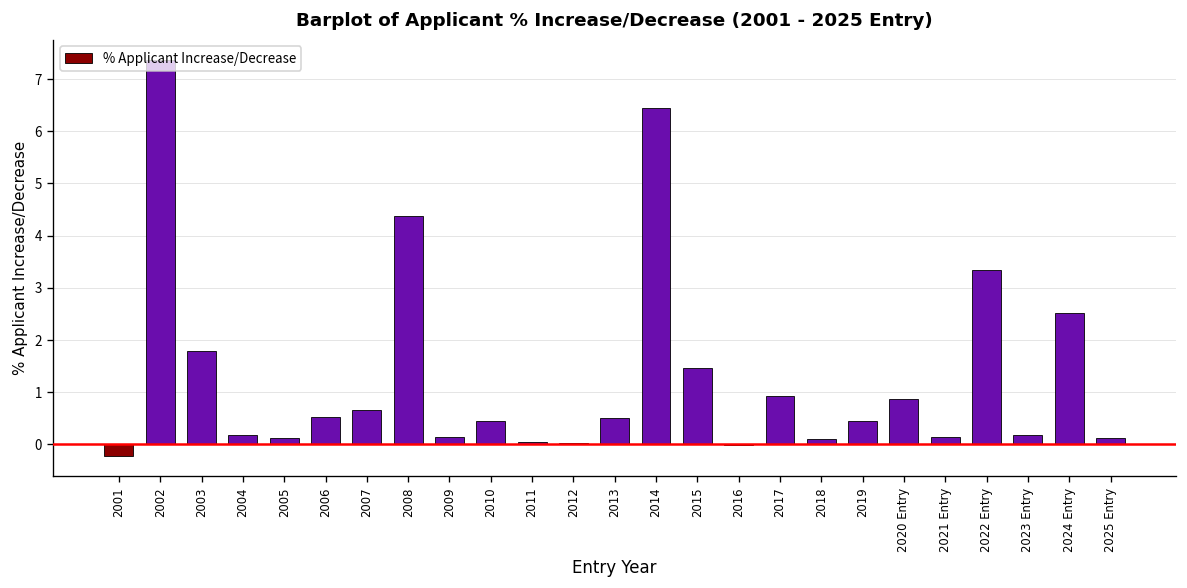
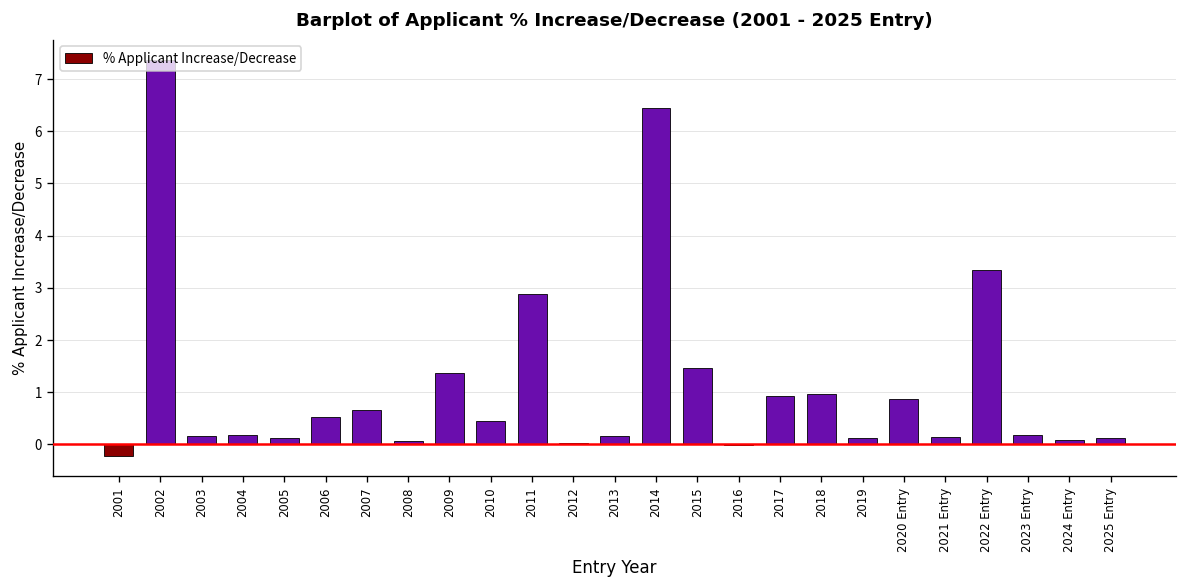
  {
    "2001": -0.2,
-   "2003": 1.8,
+   "2003": 0.2,
    "2004": 0.2,
    "2005": 0.1,
    "2006": 0.5,
    "2007": 0.7,
-   "2008": 4.4,
-   "2009": 0.1,
+   "2008": 0.1,
+   "2009": 1.4,
    "2010": 0.4,
-   "2011": 0.1,
-   "2013": 0.5,
+   "2011": 2.9,
+   "2013": 0.2,
    "2014": 6.4,
    "2015": 1.5,
    "2017": 0.9,
-   "2018": 0.1,
-   "2019": 0.5,
+   "2018": 1.0,
+   "2019": 0.1,
    "2020 Entry": 0.9,
    "2021 Entry": 0.1,
    "2022 Entry": 3.3,
    "2023 Entry": 0.2,
-   "2024 Entry": 2.5,
+   "2024 Entry": 0.1,
    "2025 Entry": 0.1
  }
